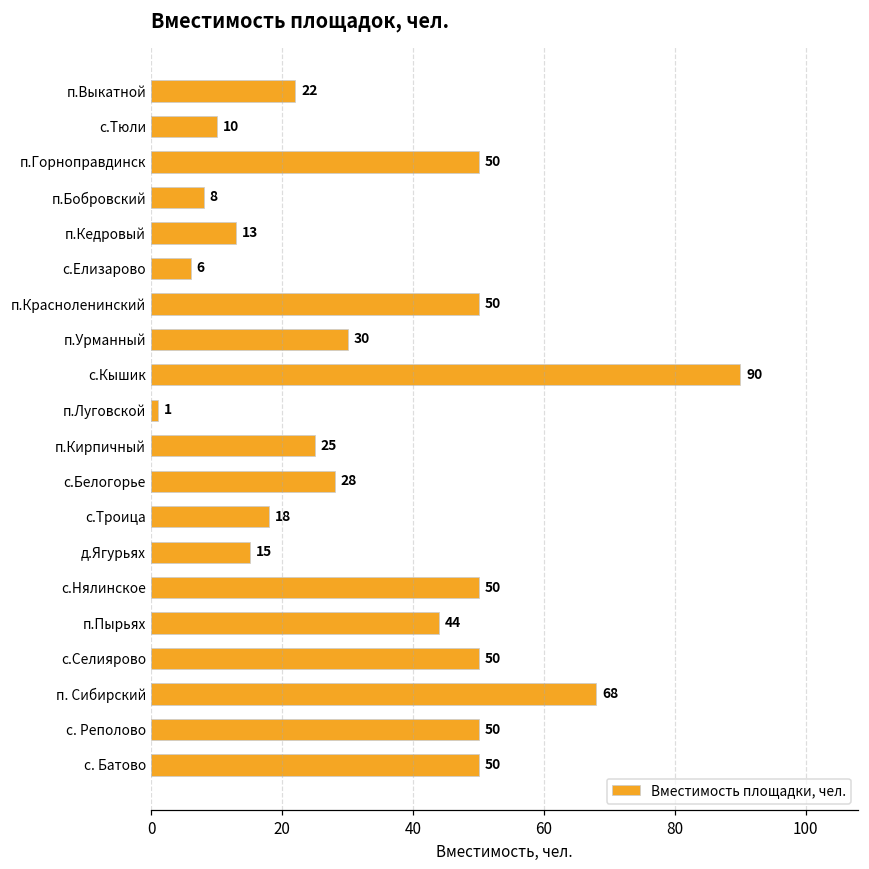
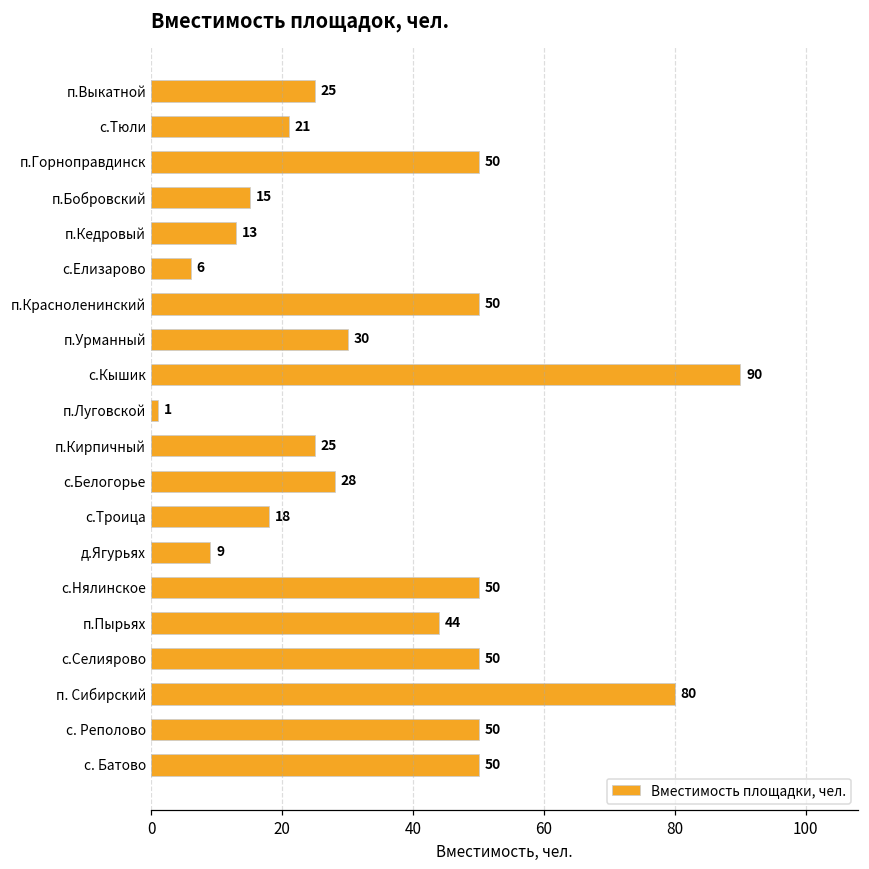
  {
-   "п.Выкатной": 22,
-   "с.Тюли": 10,
+   "п.Выкатной": 25,
+   "с.Тюли": 21,
    "п.Горноправдинск": 50,
-   "п.Бобровский": 8,
+   "п.Бобровский": 15,
    "п.Кедровый": 13,
    "с.Елизарово": 6,
    "п.Красноленинский": 50,
    "п.Урманный": 30,
    "с.Кышик": 90,
    "п.Луговской": 1,
    "п.Кирпичный": 25,
    "с.Белогорье": 28,
    "с.Троица": 18,
-   "д.Ягурьях": 15,
+   "д.Ягурьях": 9,
    "с.Нялинское": 50,
    "п.Пырьях": 44,
    "с.Селиярово": 50,
-   "п. Сибирский": 68,
+   "п. Сибирский": 80,
    "с. Реполово": 50,
    "с. Батово": 50
  }
